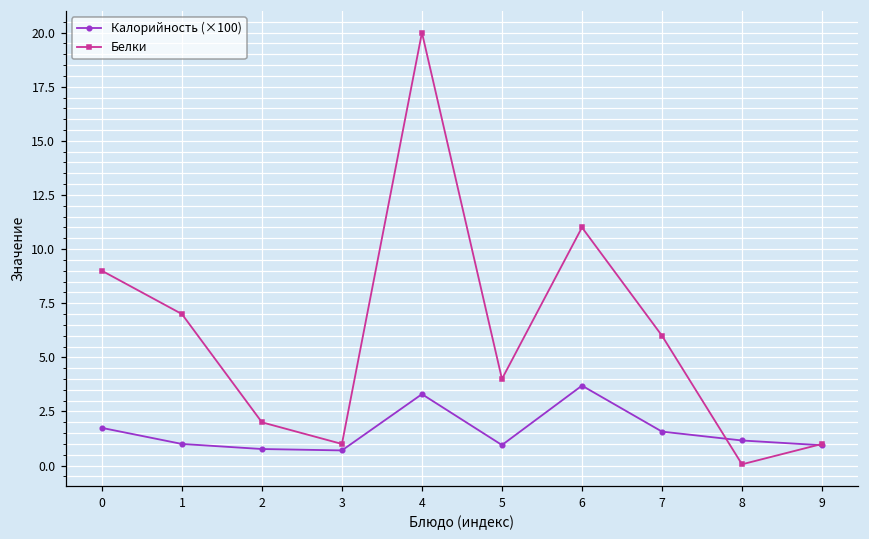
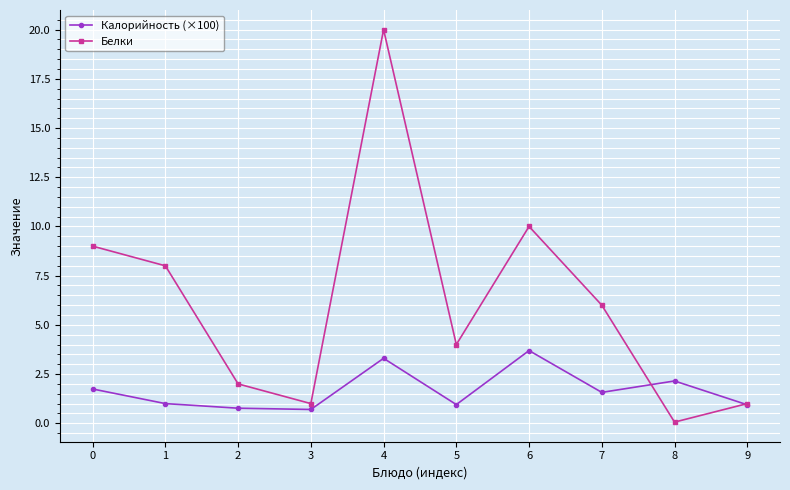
  {
    "Калорийность (×100)": {
      "0": 1.7,
      "1": 1.0,
      "2": 0.8,
      "3": 0.7,
      "4": 3.3,
      "5": 1.0,
      "6": 3.7,
      "7": 1.6,
-     "8": 1.2
+     "8": 2.2
    },
    "Белки": {
      "0": 9,
-     "1": 7,
+     "1": 8,
      "2": 2,
      "3": 1,
      "4": 20,
      "5": 4,
-     "6": 11,
+     "6": 10,
      "7": 6,
      "8": 0
    }
  }
